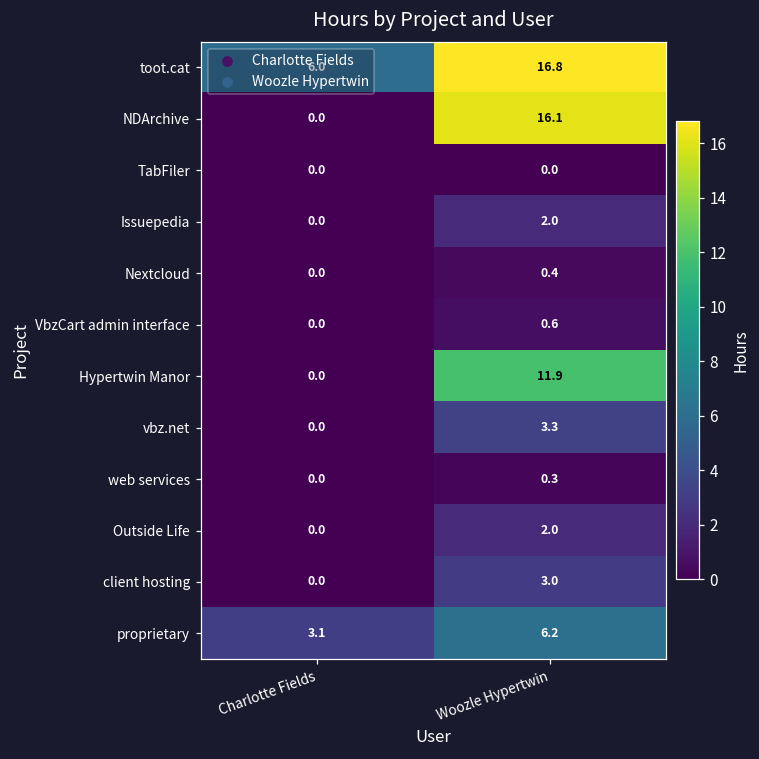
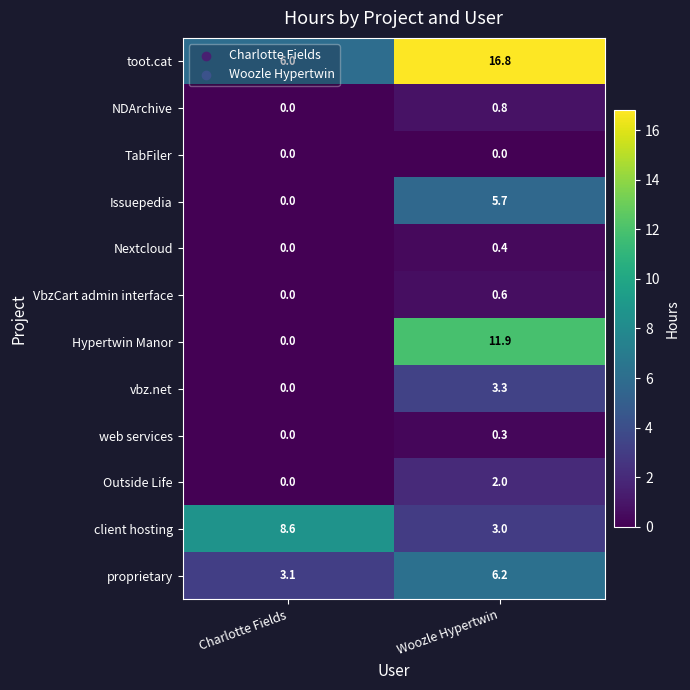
  {
    "toot.cat": {
      "Woozle Hypertwin": 16.8
    },
    "NDArchive": {
      "Charlotte Fields": 0.0,
-     "Woozle Hypertwin": 16.1
+     "Woozle Hypertwin": 0.8
    },
    "TabFiler": {
      "Charlotte Fields": 0.0,
      "Woozle Hypertwin": 0.0
    },
    "Issuepedia": {
      "Charlotte Fields": 0.0,
-     "Woozle Hypertwin": 2.0
+     "Woozle Hypertwin": 5.7
    },
    "Nextcloud": {
      "Charlotte Fields": 0.0,
      "Woozle Hypertwin": 0.4
    },
    "VbzCart admin interface": {
      "Charlotte Fields": 0.0,
      "Woozle Hypertwin": 0.6
    },
    "Hypertwin Manor": {
      "Charlotte Fields": 0.0,
      "Woozle Hypertwin": 11.9
    },
    "vbz.net": {
      "Charlotte Fields": 0.0,
      "Woozle Hypertwin": 3.3
    },
    "web services": {
      "Charlotte Fields": 0.0,
      "Woozle Hypertwin": 0.3
    },
    "Outside Life": {
      "Charlotte Fields": 0.0,
      "Woozle Hypertwin": 2.0
    },
    "client hosting": {
-     "Charlotte Fields": 0.0,
+     "Charlotte Fields": 8.6,
      "Woozle Hypertwin": 3.0
    },
    "proprietary": {
      "Charlotte Fields": 3.1,
      "Woozle Hypertwin": 6.2
    }
  }
